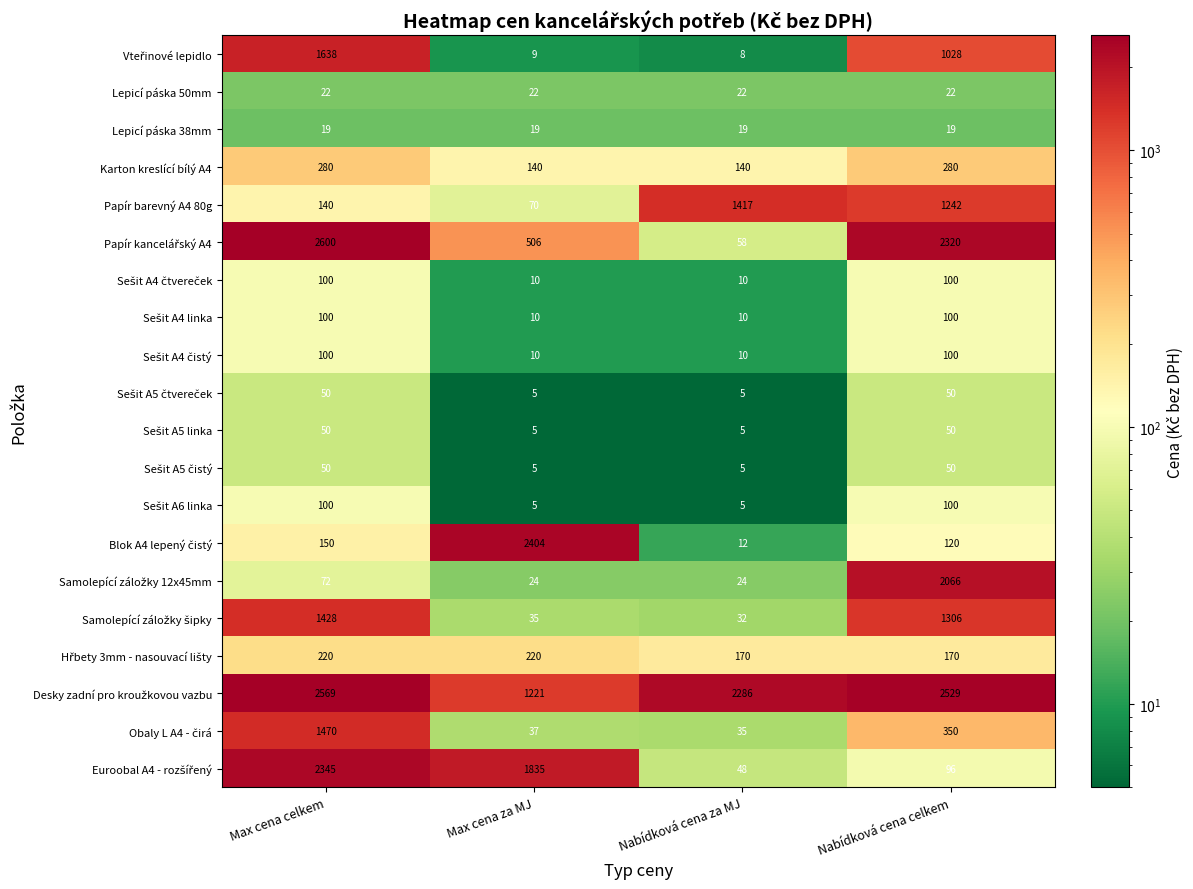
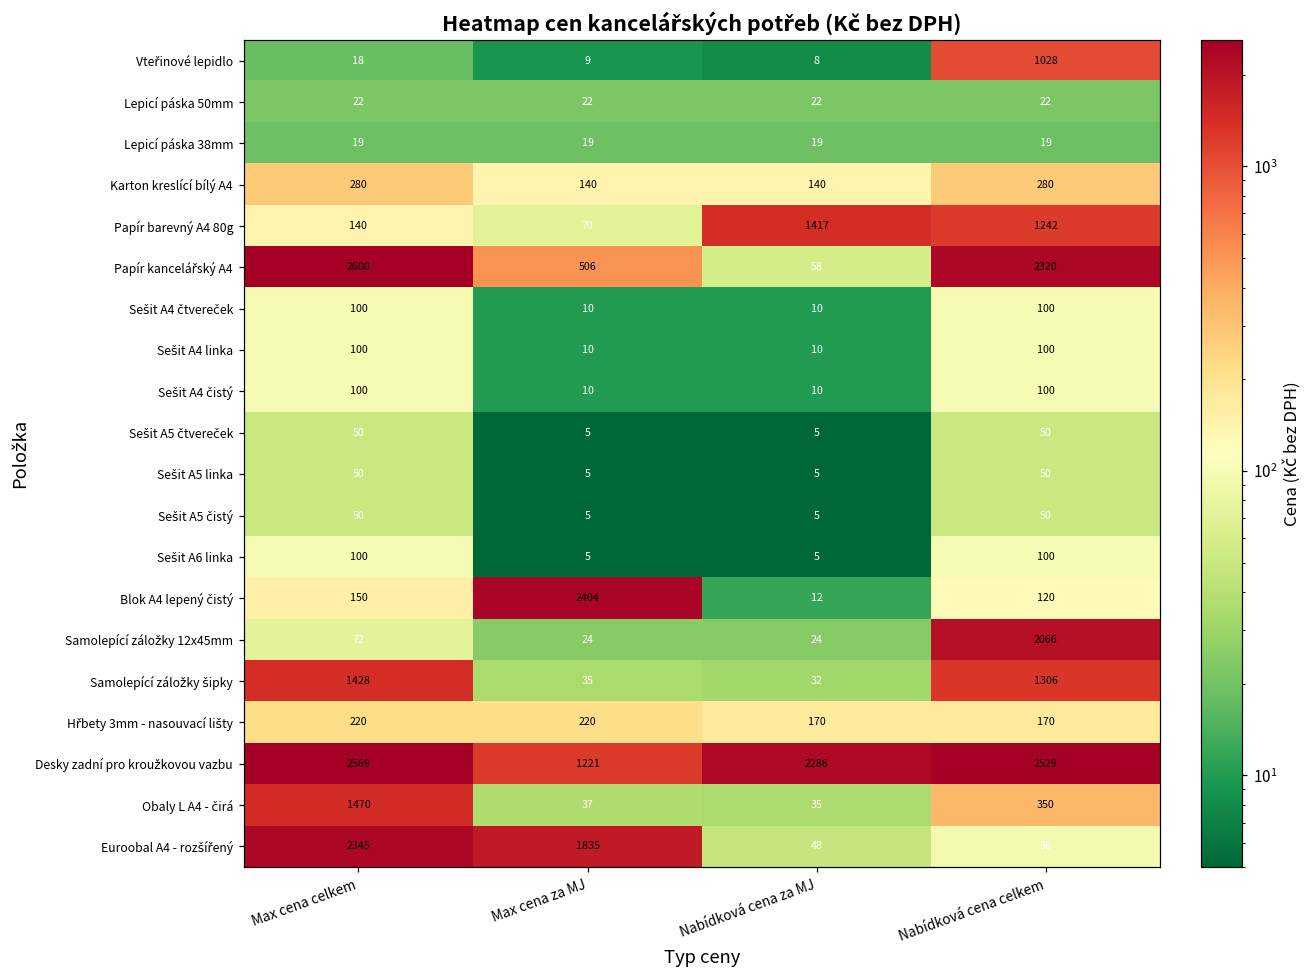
  {
    "Vteřinové lepidlo": {
-     "Max cena celkem": 1638,
+     "Max cena celkem": 18,
      "Max cena za MJ": 9,
      "Nabídková cena za MJ": 8,
      "Nabídková cena celkem": 1028
    },
    "Lepicí páska 50mm": {
      "Max cena celkem": 22,
      "Max cena za MJ": 22,
      "Nabídková cena za MJ": 22,
      "Nabídková cena celkem": 22
    },
    "Lepicí páska 38mm": {
      "Max cena celkem": 19,
      "Max cena za MJ": 19,
      "Nabídková cena za MJ": 19,
      "Nabídková cena celkem": 19
    },
    "Karton kreslící bílý A4": {
      "Max cena celkem": 280,
      "Max cena za MJ": 140,
      "Nabídková cena za MJ": 140,
      "Nabídková cena celkem": 280
    },
    "Papír barevný A4 80g": {
      "Max cena celkem": 140,
      "Max cena za MJ": 70,
      "Nabídková cena za MJ": 1417,
      "Nabídková cena celkem": 1242
    },
    "Papír kancelářský A4": {
      "Max cena celkem": 2600,
      "Max cena za MJ": 506,
      "Nabídková cena za MJ": 58,
      "Nabídková cena celkem": 2320
    },
    "Sešit A4 čtvereček": {
      "Max cena celkem": 100,
      "Max cena za MJ": 10,
      "Nabídková cena za MJ": 10,
      "Nabídková cena celkem": 100
    },
    "Sešit A4 linka": {
      "Max cena celkem": 100,
      "Max cena za MJ": 10,
      "Nabídková cena za MJ": 10,
      "Nabídková cena celkem": 100
    },
    "Sešit A4 čistý": {
      "Max cena celkem": 100,
      "Max cena za MJ": 10,
      "Nabídková cena za MJ": 10,
      "Nabídková cena celkem": 100
    },
    "Sešit A5 čtvereček": {
      "Max cena celkem": 50,
      "Max cena za MJ": 5,
      "Nabídková cena za MJ": 5,
      "Nabídková cena celkem": 50
    },
    "Sešit A5 linka": {
      "Max cena celkem": 50,
      "Max cena za MJ": 5,
      "Nabídková cena za MJ": 5,
      "Nabídková cena celkem": 50
    },
    "Sešit A5 čistý": {
      "Max cena celkem": 50,
      "Max cena za MJ": 5,
      "Nabídková cena za MJ": 5,
      "Nabídková cena celkem": 50
    },
    "Sešit A6 linka": {
      "Max cena celkem": 100,
      "Max cena za MJ": 5,
      "Nabídková cena za MJ": 5,
      "Nabídková cena celkem": 100
    },
    "Blok A4 lepený čistý": {
      "Max cena celkem": 150,
      "Max cena za MJ": 2404,
      "Nabídková cena za MJ": 12,
      "Nabídková cena celkem": 120
    },
    "Samolepící záložky 12x45mm": {
      "Max cena celkem": 72,
      "Max cena za MJ": 24,
      "Nabídková cena za MJ": 24,
      "Nabídková cena celkem": 2066
    },
    "Samolepící záložky šipky": {
      "Max cena celkem": 1428,
      "Max cena za MJ": 35,
      "Nabídková cena za MJ": 32,
      "Nabídková cena celkem": 1306
    },
    "Hřbety 3mm - nasouvací lišty": {
      "Max cena celkem": 220,
      "Max cena za MJ": 220,
      "Nabídková cena za MJ": 170,
      "Nabídková cena celkem": 170
    },
    "Desky zadní pro kroužkovou vazbu": {
      "Max cena celkem": 2569,
      "Max cena za MJ": 1221,
      "Nabídková cena za MJ": 2286,
      "Nabídková cena celkem": 2529
    },
    "Obaly L A4 - čirá": {
      "Max cena celkem": 1470,
      "Max cena za MJ": 37,
      "Nabídková cena za MJ": 35,
      "Nabídková cena celkem": 350
    },
    "Euroobal A4 - rozšířený": {
      "Max cena celkem": 2345,
      "Max cena za MJ": 1835,
      "Nabídková cena za MJ": 48,
      "Nabídková cena celkem": 96
    }
  }
